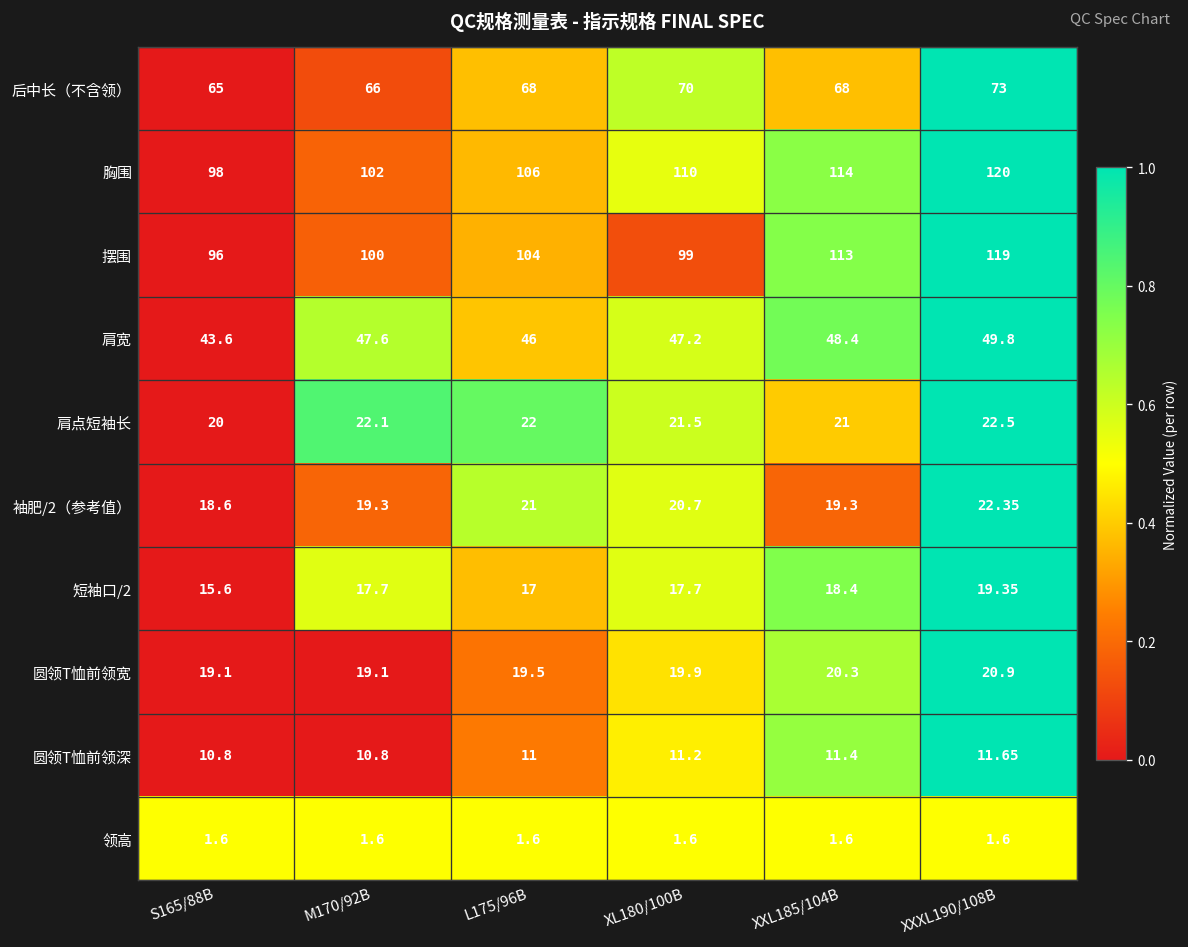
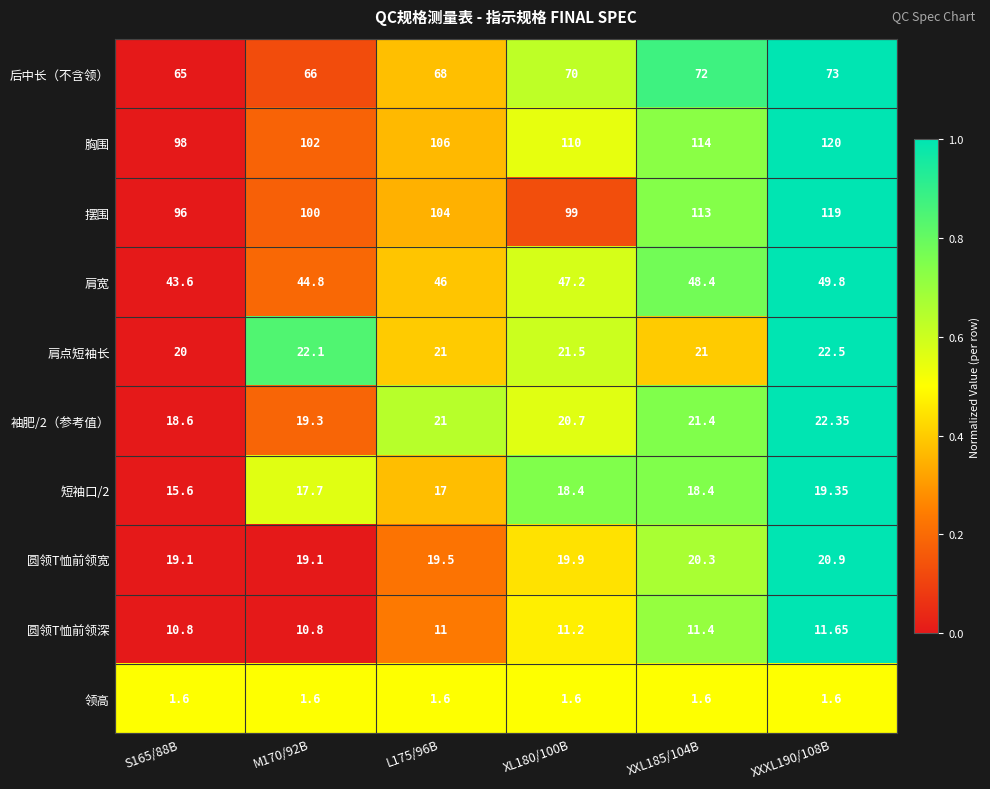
  {
    "后中长（不含领）": {
      "S165/88B": 65,
      "M170/92B": 66,
      "L175/96B": 68,
      "XL180/100B": 70,
-     "XXL185/104B": 68,
+     "XXL185/104B": 72,
      "XXXL190/108B": 73
    },
    "胸围": {
      "S165/88B": 98,
      "M170/92B": 102,
      "L175/96B": 106,
      "XL180/100B": 110,
      "XXL185/104B": 114,
      "XXXL190/108B": 120
    },
    "摆围": {
      "S165/88B": 96,
      "M170/92B": 100,
      "L175/96B": 104,
      "XL180/100B": 99,
      "XXL185/104B": 113,
      "XXXL190/108B": 119
    },
    "肩宽": {
      "S165/88B": 43.6,
-     "M170/92B": 47.6,
+     "M170/92B": 44.8,
      "L175/96B": 46,
      "XL180/100B": 47.2,
      "XXL185/104B": 48.4,
      "XXXL190/108B": 49.8
    },
    "肩点短袖长": {
      "S165/88B": 20,
      "M170/92B": 22.1,
-     "L175/96B": 22,
+     "L175/96B": 21,
      "XL180/100B": 21.5,
      "XXL185/104B": 21,
      "XXXL190/108B": 22.5
    },
    "袖肥/2（参考值）": {
      "S165/88B": 18.6,
      "M170/92B": 19.3,
      "L175/96B": 21,
      "XL180/100B": 20.7,
-     "XXL185/104B": 19.3,
+     "XXL185/104B": 21.4,
      "XXXL190/108B": 22.35
    },
    "短袖口/2": {
      "S165/88B": 15.6,
      "M170/92B": 17.7,
      "L175/96B": 17,
-     "XL180/100B": 17.7,
+     "XL180/100B": 18.4,
      "XXL185/104B": 18.4,
      "XXXL190/108B": 19.35
    },
    "圆领T恤前领宽": {
      "S165/88B": 19.1,
      "M170/92B": 19.1,
      "L175/96B": 19.5,
      "XL180/100B": 19.9,
      "XXL185/104B": 20.3,
      "XXXL190/108B": 20.9
    },
    "圆领T恤前领深": {
      "S165/88B": 10.8,
      "M170/92B": 10.8,
      "L175/96B": 11,
      "XL180/100B": 11.2,
      "XXL185/104B": 11.4,
      "XXXL190/108B": 11.65
    },
    "领高": {
      "S165/88B": 1.6,
      "M170/92B": 1.6,
      "L175/96B": 1.6,
      "XL180/100B": 1.6,
      "XXL185/104B": 1.6,
      "XXXL190/108B": 1.6
    }
  }
